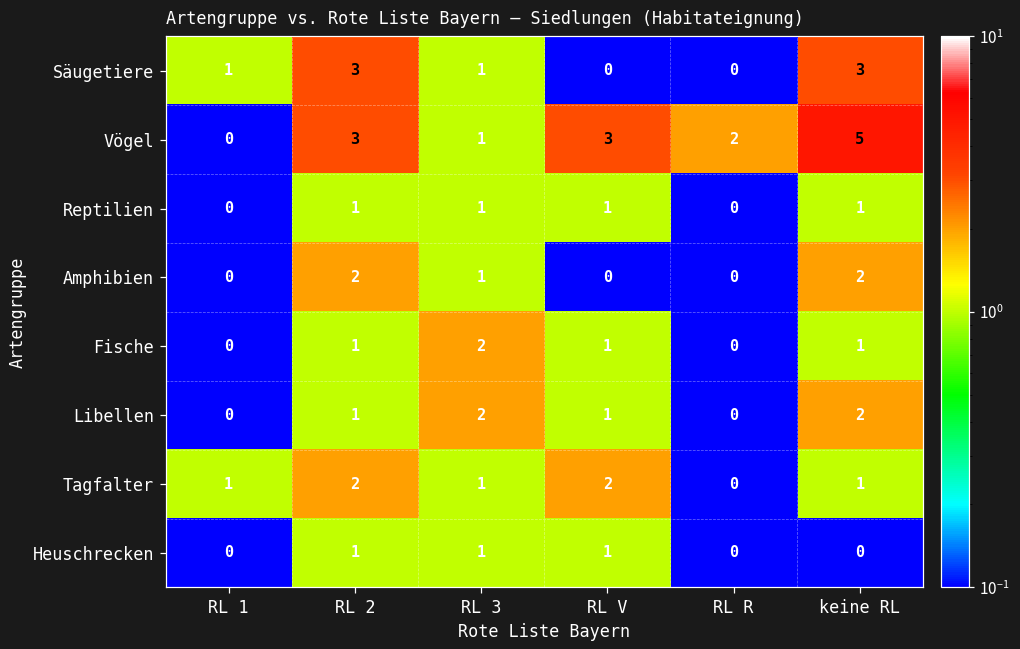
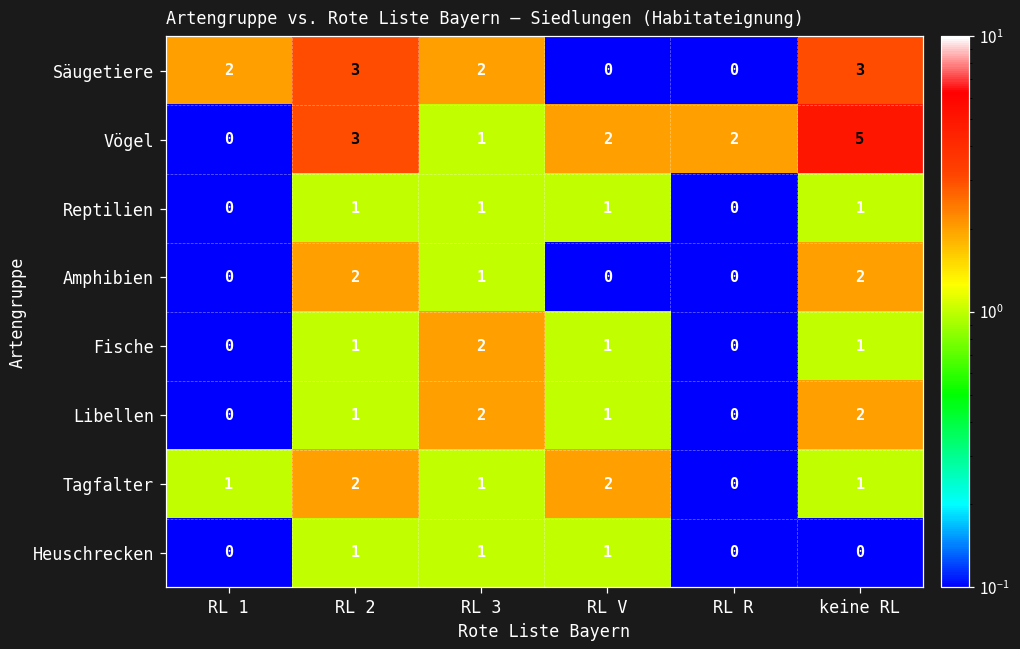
  {
    "Säugetiere": {
-     "RL 1": 1,
+     "RL 1": 2,
      "RL 2": 3,
-     "RL 3": 1,
+     "RL 3": 2,
      "RL V": 0,
      "RL R": 0,
      "keine RL": 3
    },
    "Vögel": {
      "RL 1": 0,
      "RL 2": 3,
      "RL 3": 1,
-     "RL V": 3,
+     "RL V": 2,
      "RL R": 2,
      "keine RL": 5
    },
    "Reptilien": {
      "RL 1": 0,
      "RL 2": 1,
      "RL 3": 1,
      "RL V": 1,
      "RL R": 0,
      "keine RL": 1
    },
    "Amphibien": {
      "RL 1": 0,
      "RL 2": 2,
      "RL 3": 1,
      "RL V": 0,
      "RL R": 0,
      "keine RL": 2
    },
    "Fische": {
      "RL 1": 0,
      "RL 2": 1,
      "RL 3": 2,
      "RL V": 1,
      "RL R": 0,
      "keine RL": 1
    },
    "Libellen": {
      "RL 1": 0,
      "RL 2": 1,
      "RL 3": 2,
      "RL V": 1,
      "RL R": 0,
      "keine RL": 2
    },
    "Tagfalter": {
      "RL 1": 1,
      "RL 2": 2,
      "RL 3": 1,
      "RL V": 2,
      "RL R": 0,
      "keine RL": 1
    },
    "Heuschrecken": {
      "RL 1": 0,
      "RL 2": 1,
      "RL 3": 1,
      "RL V": 1,
      "RL R": 0,
      "keine RL": 0
    }
  }
